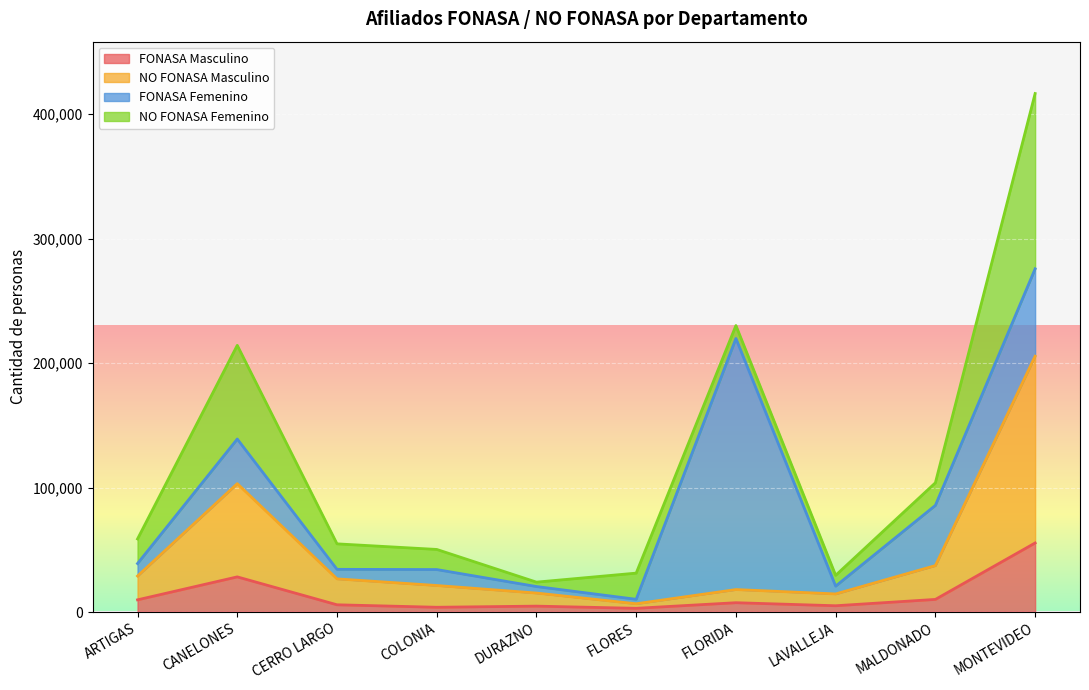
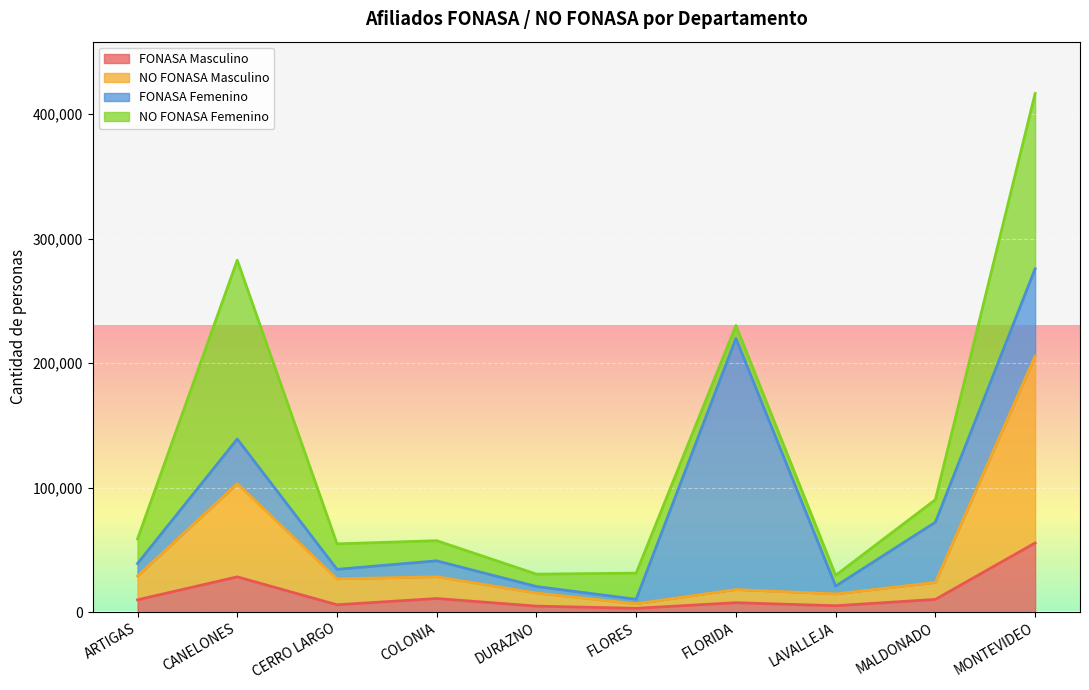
  {
    "FONASA Masculino": {
      "ARTIGAS": "10,000",
      "CANELONES": "28,000",
      "CERRO LARGO": "6,000",
-     "COLONIA": "4,000",
+     "COLONIA": "11,000",
      "DURAZNO": "5,000",
      "FLORES": "3,000",
      "FLORIDA": "7,000",
      "LAVALLEJA": "5,000",
      "MALDONADO": "10,000",
      "MONTEVIDEO": "55,000"
    },
    "NO FONASA Masculino": {
      "ARTIGAS": "19,000",
      "CANELONES": "75,000",
      "CERRO LARGO": "21,000",
      "COLONIA": "17,000",
      "DURAZNO": "11,000",
      "FLORES": "4,000",
      "FLORIDA": "11,000",
      "LAVALLEJA": "10,000",
-     "MALDONADO": "27,000",
+     "MALDONADO": "14,000",
      "MONTEVIDEO": "150,000"
    },
    "FONASA Femenino": {
      "ARTIGAS": "10,000",
      "CANELONES": "36,000",
      "CERRO LARGO": "8,000",
      "COLONIA": "13,000",
      "DURAZNO": "5,000",
      "FLORES": "4,000",
      "FLORIDA": "202,000",
      "LAVALLEJA": "6,000",
      "MALDONADO": "48,000",
      "MONTEVIDEO": "70,000"
    },
    "NO FONASA Femenino": {
      "ARTIGAS": "20,000",
-     "CANELONES": "75,000",
+     "CANELONES": "144,000",
      "CERRO LARGO": "20,000",
      "COLONIA": "16,000",
-     "DURAZNO": "4,000",
+     "DURAZNO": "10,000",
      "FLORES": "21,000",
      "FLORIDA": "10,000",
      "LAVALLEJA": "9,000",
      "MALDONADO": "18,000",
      "MONTEVIDEO": "141,000"
    }
  }
